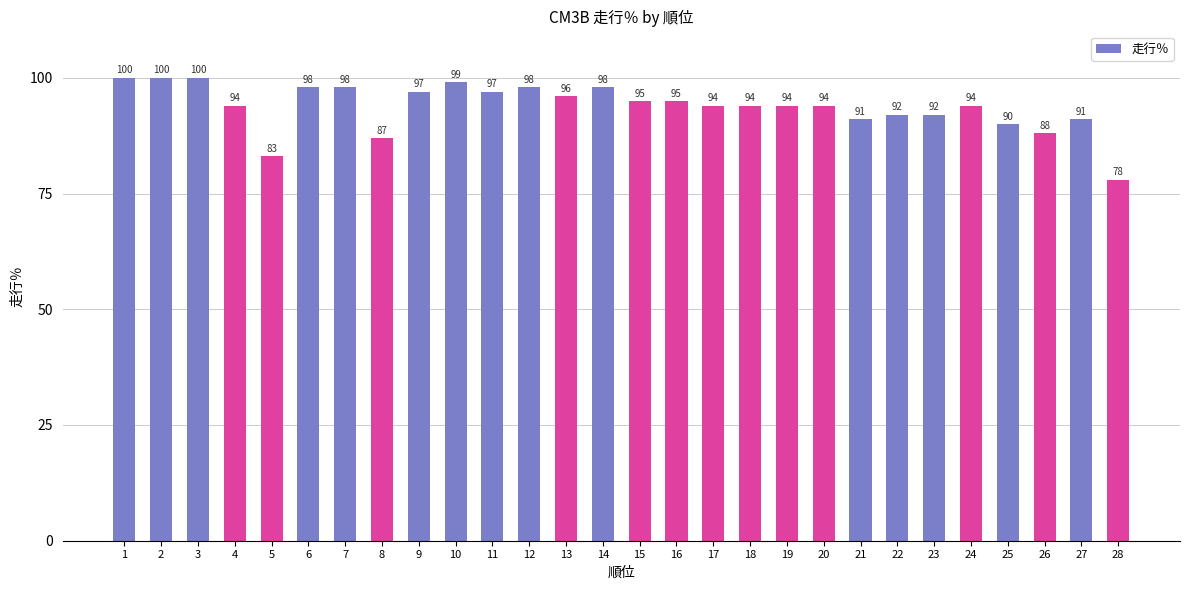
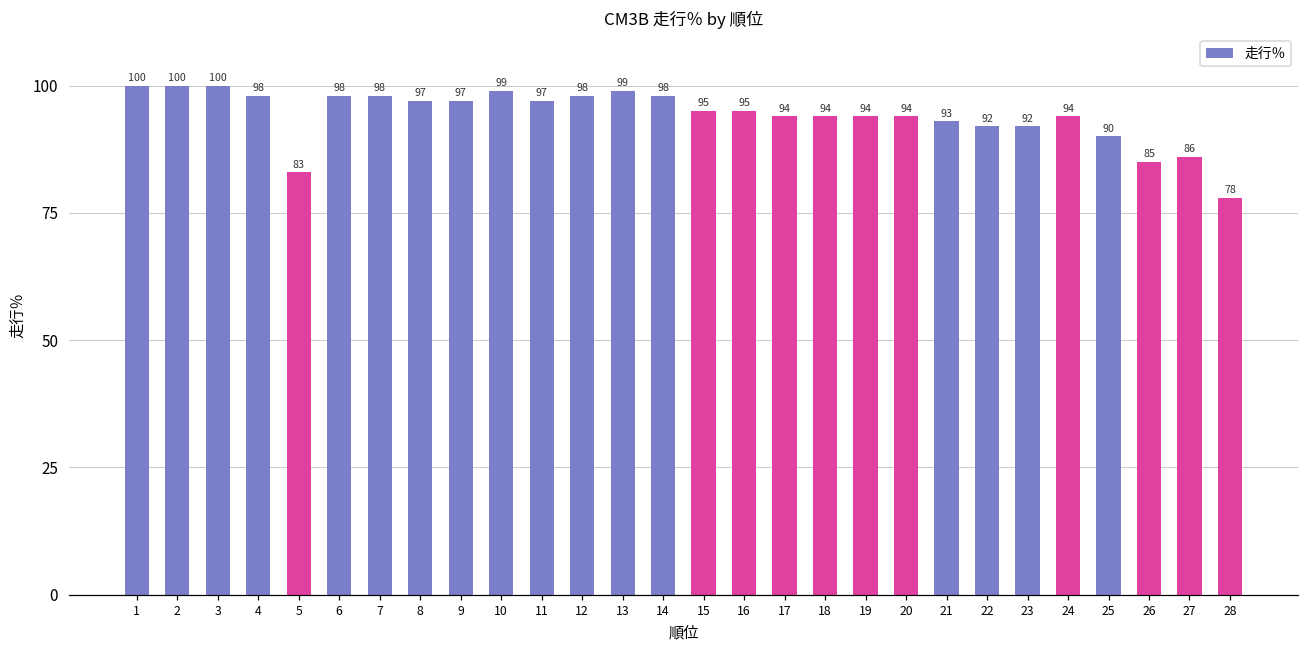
  {
    "1": 100,
    "2": 100,
    "3": 100,
-   "4": 94,
+   "4": 98,
    "5": 83,
    "6": 98,
    "7": 98,
-   "8": 87,
+   "8": 97,
    "9": 97,
    "10": 99,
    "11": 97,
    "12": 98,
-   "13": 96,
+   "13": 99,
    "14": 98,
    "15": 95,
    "16": 95,
    "17": 94,
    "18": 94,
    "19": 94,
    "20": 94,
-   "21": 91,
+   "21": 93,
    "22": 92,
    "23": 92,
    "24": 94,
    "25": 90,
-   "26": 88,
-   "27": 91,
+   "26": 85,
+   "27": 86,
    "28": 78
  }
